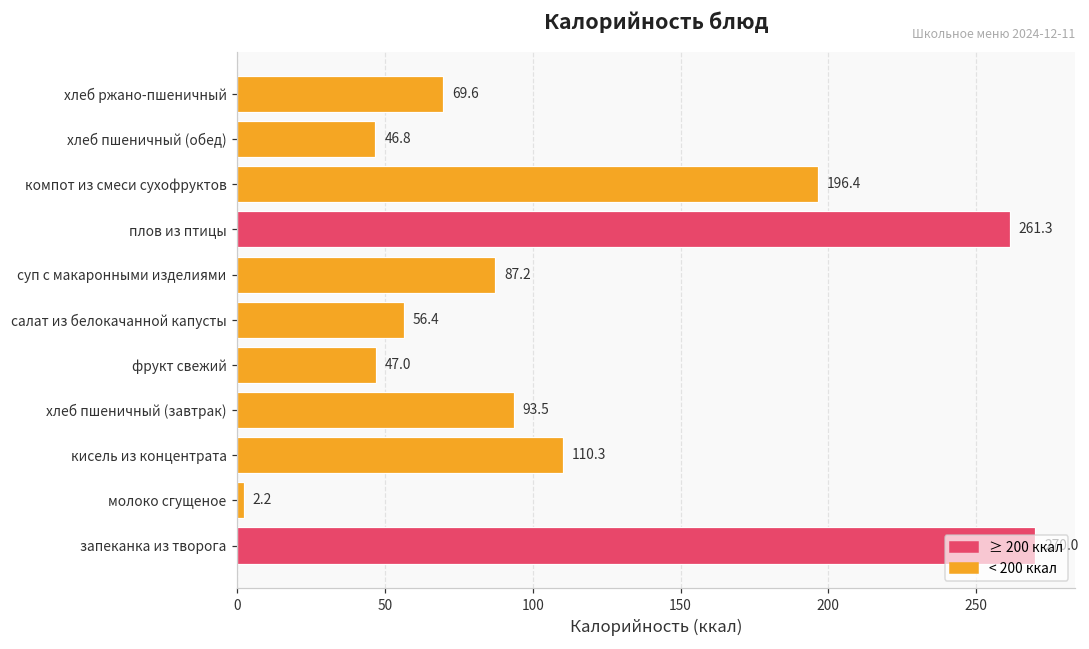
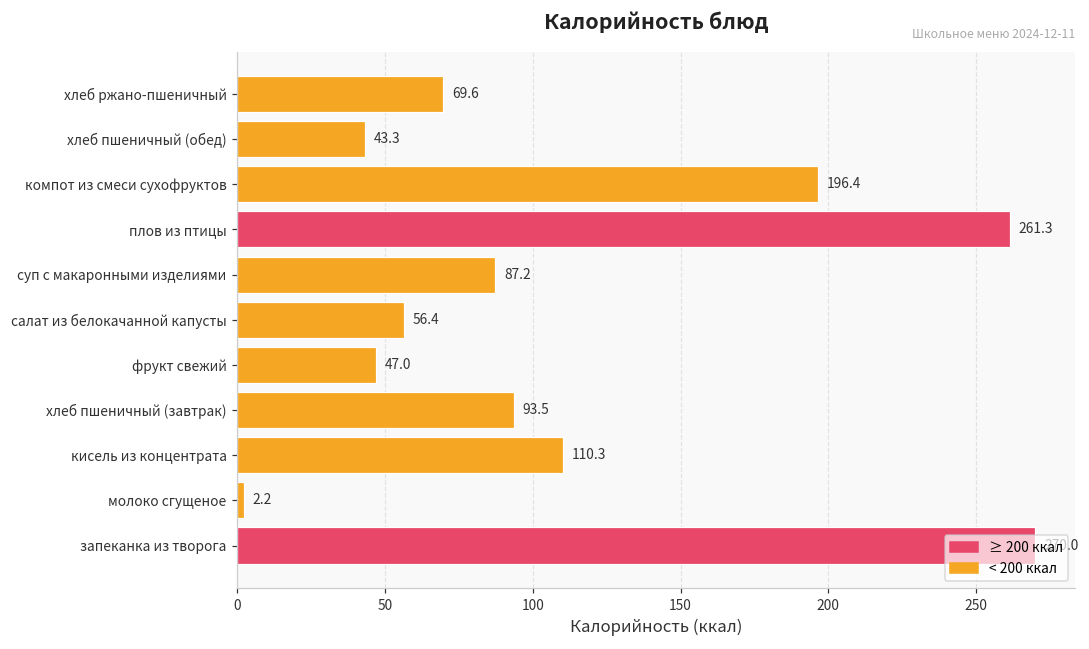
  {
    "хлеб ржано-пшеничный": 69.6,
-   "хлеб пшеничный (обед)": 46.8,
+   "хлеб пшеничный (обед)": 43.3,
    "компот из смеси сухофруктов": 196.4,
    "плов из птицы": 261.3,
    "суп с макаронными изделиями": 87.2,
    "салат из белокачанной капусты": 56.4,
    "фрукт свежий": 47.0,
    "хлеб пшеничный (завтрак)": 93.5,
    "кисель из концентрата": 110.3,
    "молоко сгущеное": 2.2
  }
